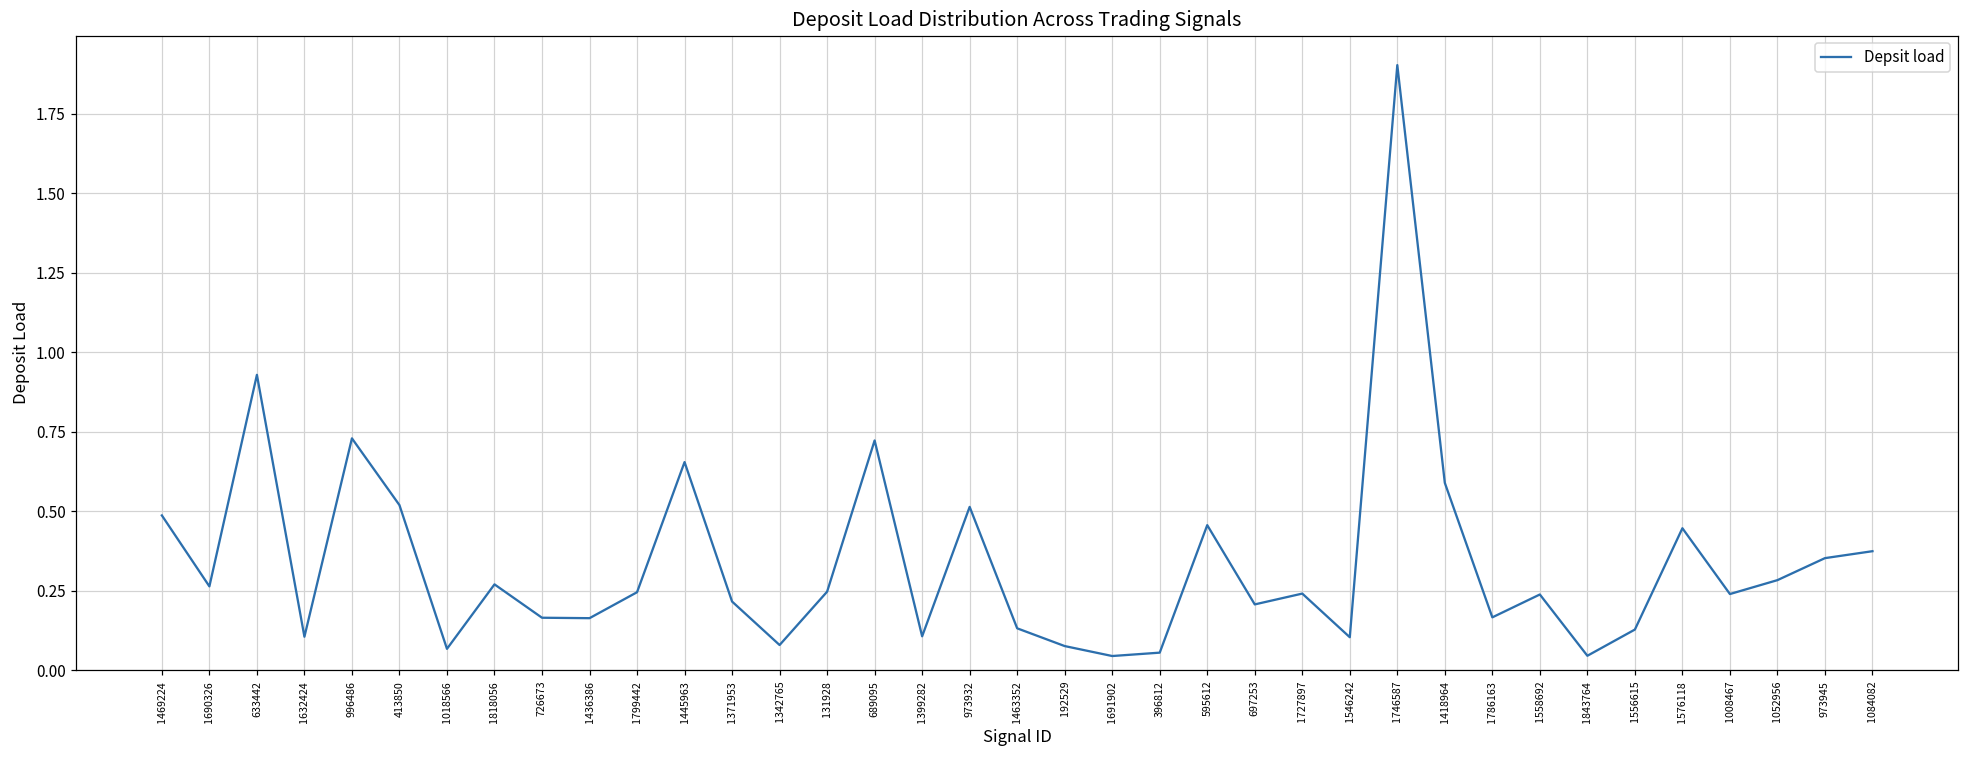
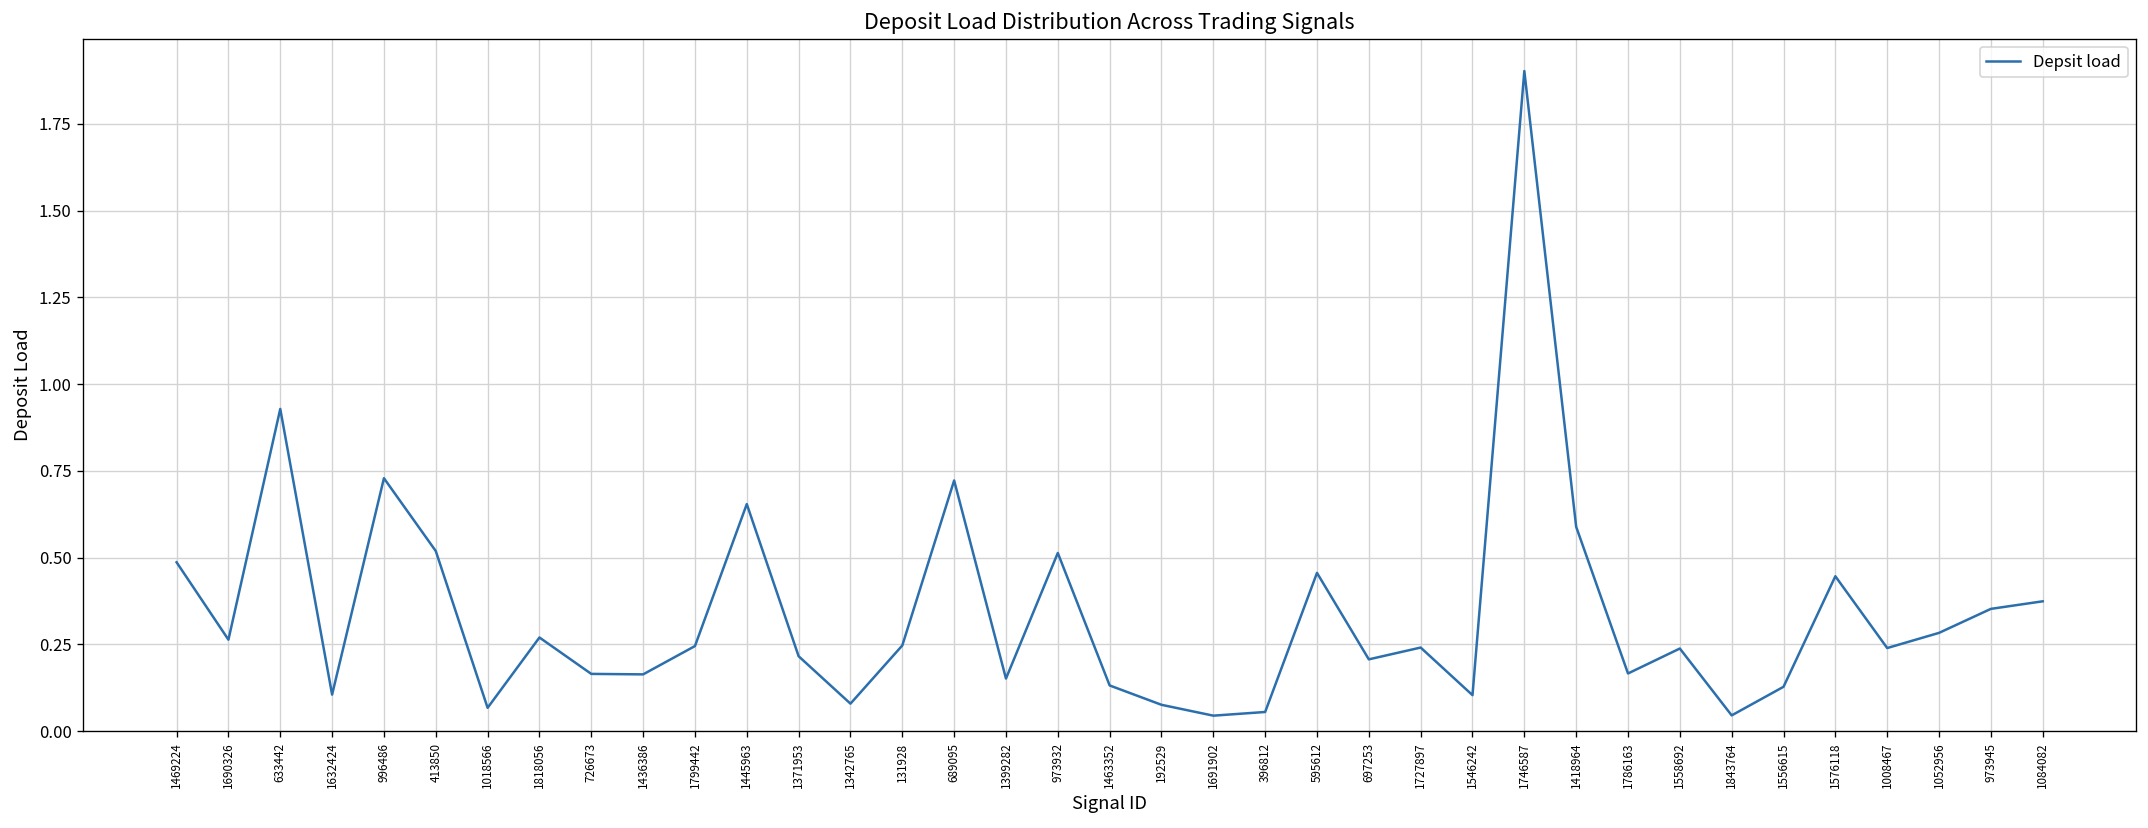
  {
    "1469224": 0.49,
    "1690326": 0.26,
    "633442": 0.93,
    "1632424": 0.11,
    "996486": 0.73,
    "413850": 0.52,
    "1018566": 0.07,
    "1818056": 0.27,
    "726673": 0.16,
    "1436386": 0.16,
    "1799442": 0.25,
    "1445963": 0.65,
    "1371953": 0.22,
    "1342765": 0.08,
    "131928": 0.25,
    "689095": 0.72,
-   "1399282": 0.11,
+   "1399282": 0.15,
    "973932": 0.51,
    "1463352": 0.13,
    "192529": 0.08,
    "1691902": 0.04,
    "396812": 0.06,
    "595612": 0.46,
    "697253": 0.21,
    "1727897": 0.24,
    "1546242": 0.10,
    "1746587": 1.90,
    "1418964": 0.59,
    "1786163": 0.17,
    "1558692": 0.24,
    "1843764": 0.05,
    "1556615": 0.13,
    "1576118": 0.45,
    "1008467": 0.24,
    "1052956": 0.28,
    "973945": 0.35,
    "1084082": 0.37
  }
